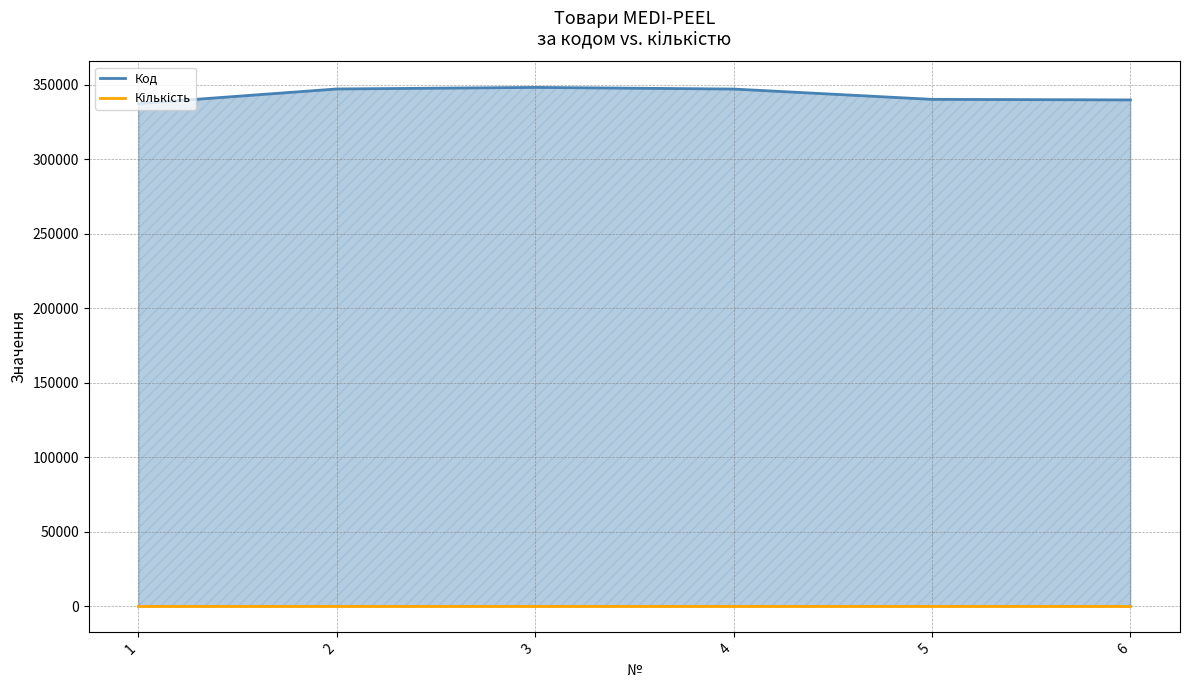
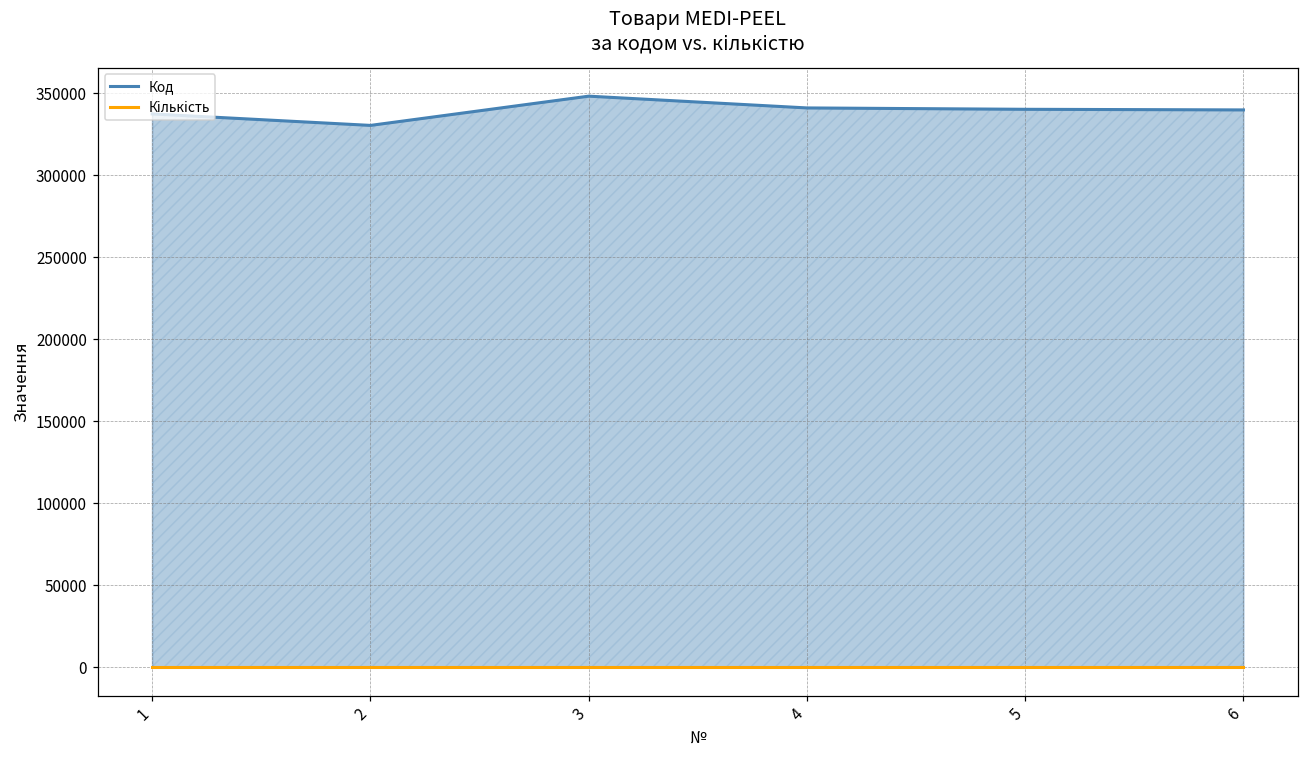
  {
    "Код": {
-     "2": 347000,
+     "2": 330000,
      "3": 348000,
-     "4": 347000,
+     "4": 341000,
      "5": 340000,
      "6": 340000
    },
    "Кількість": {
      "1": 0,
      "2": 0,
      "3": 0,
      "4": 0,
      "5": 0,
      "6": 0
    }
  }
